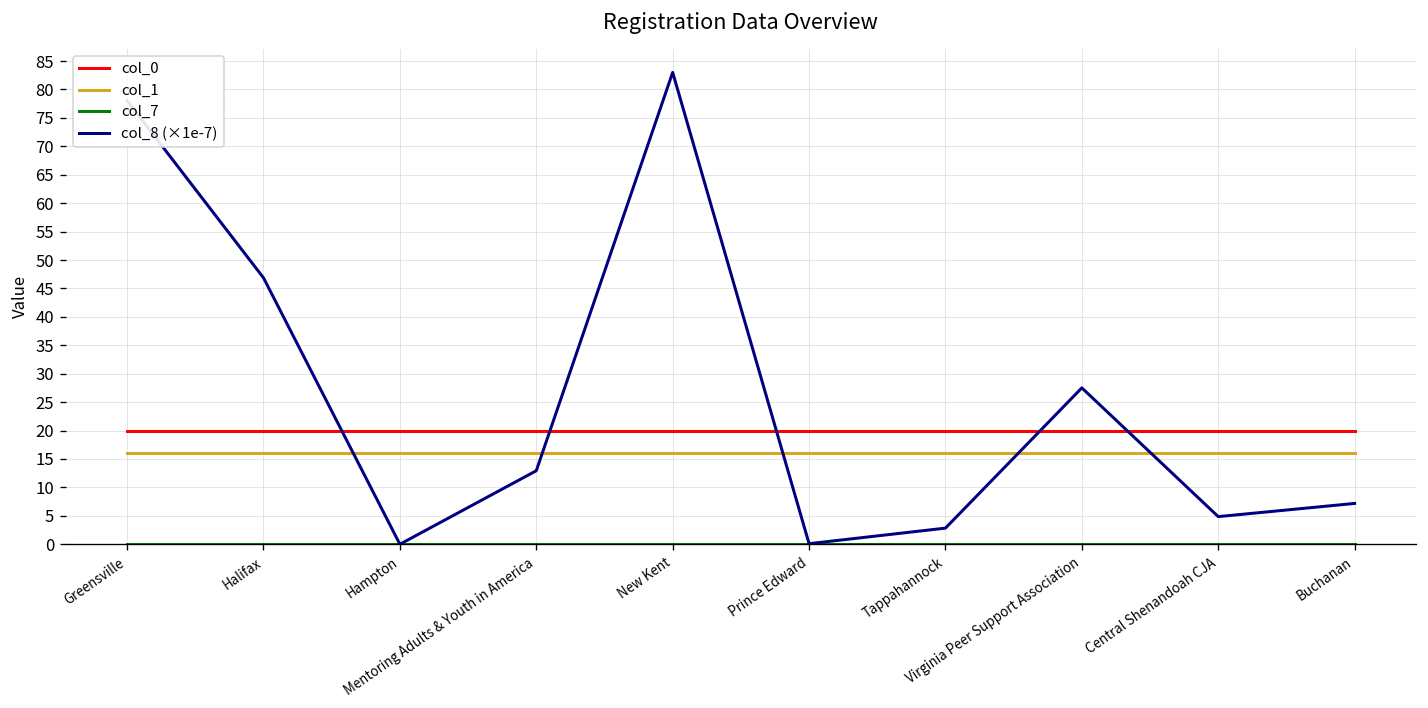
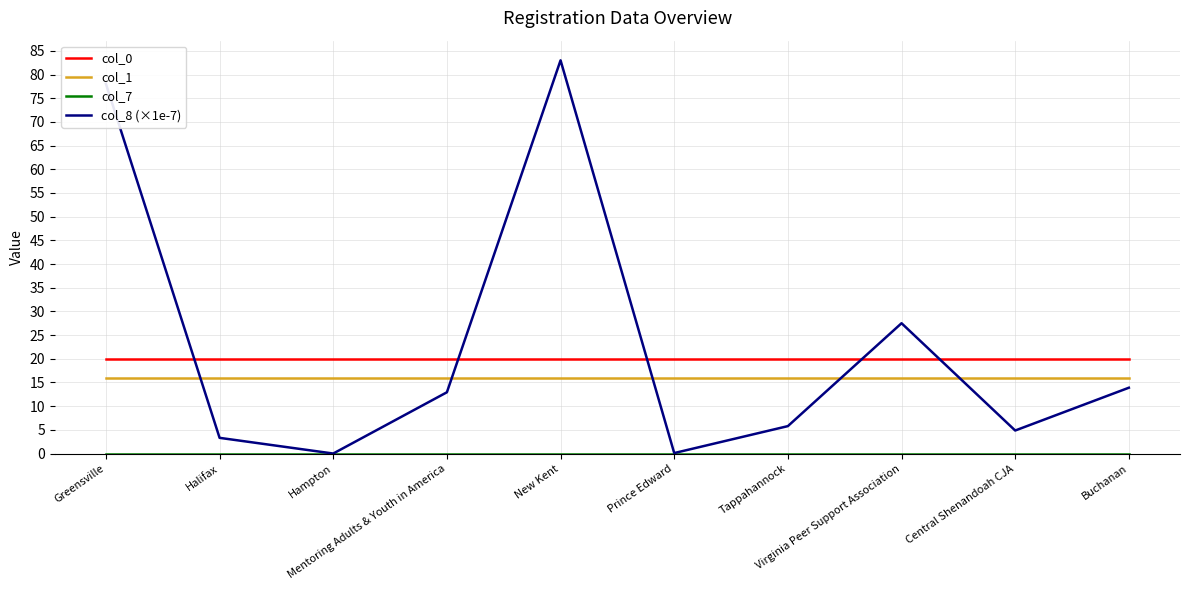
  {
    "col_0": {
      "Greensville": 20,
      "Halifax": 20,
      "Hampton": 20,
      "Mentoring Adults & Youth in America": 20,
      "New Kent": 20,
      "Prince Edward": 20,
      "Tappahannock": 20,
      "Virginia Peer Support Association": 20,
      "Central Shenandoah CJA": 20,
      "Buchanan": 20
    },
    "col_1": {
      "Greensville": 16,
      "Halifax": 16,
      "Hampton": 16,
      "Mentoring Adults & Youth in America": 16,
      "New Kent": 16,
      "Prince Edward": 16,
      "Tappahannock": 16,
      "Virginia Peer Support Association": 16,
      "Central Shenandoah CJA": 16,
      "Buchanan": 16
    },
    "col_7": {
      "Greensville": 0,
      "Halifax": 0,
      "Mentoring Adults & Youth in America": 0,
      "New Kent": 0,
      "Tappahannock": 0,
      "Virginia Peer Support Association": 0,
      "Central Shenandoah CJA": 0,
      "Buchanan": 0
    },
    "col_8 (×1e-7)": {
-     "Halifax": 47,
+     "Halifax": 3,
      "Mentoring Adults & Youth in America": 13,
      "New Kent": 83,
-     "Tappahannock": 3,
+     "Tappahannock": 6,
      "Virginia Peer Support Association": 28,
      "Central Shenandoah CJA": 5,
-     "Buchanan": 7
+     "Buchanan": 14
    }
  }
